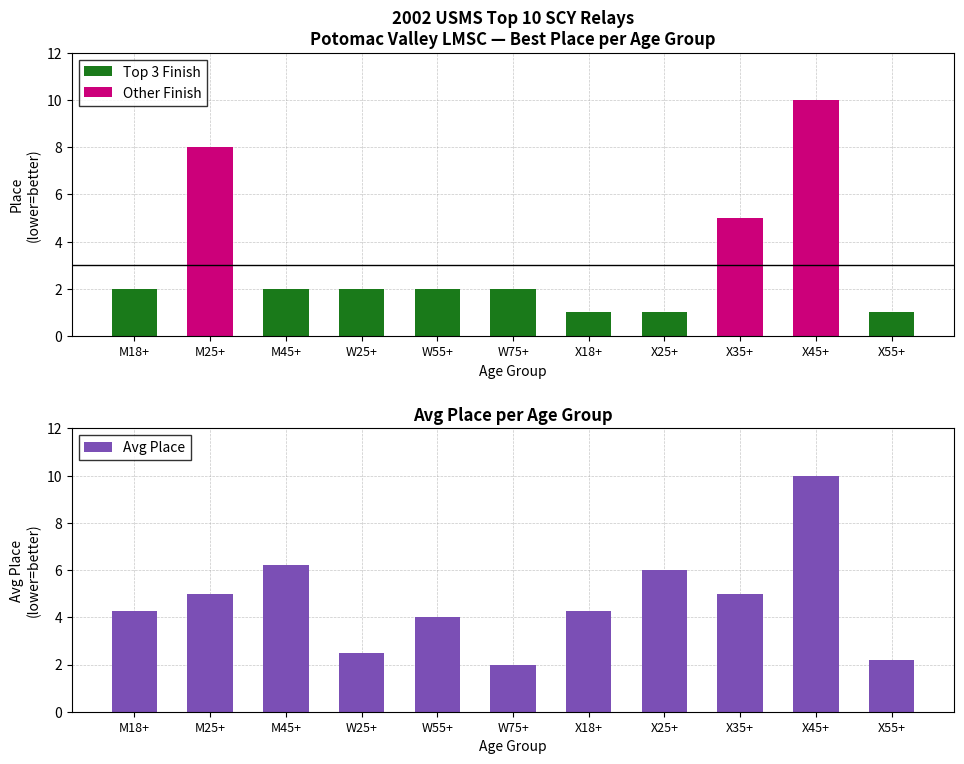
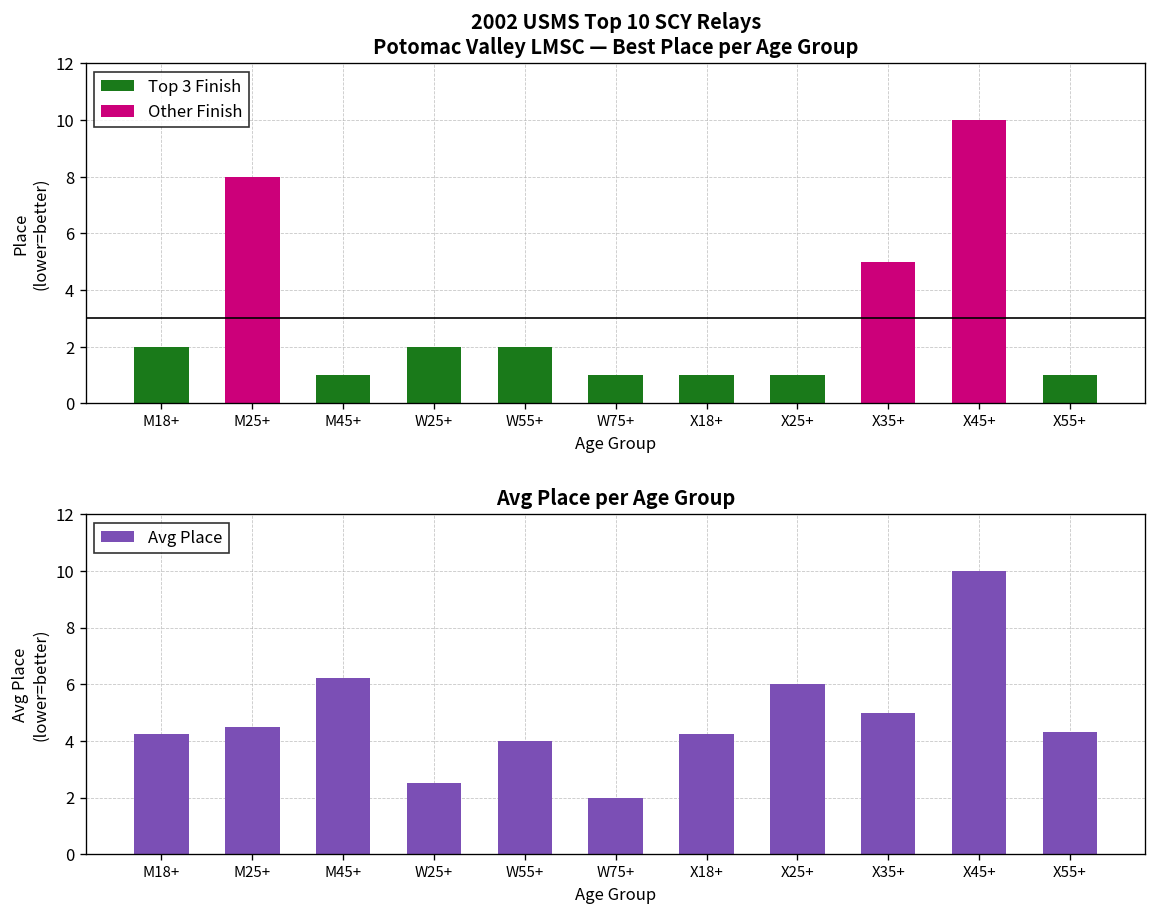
  {
    "2002 USMS Top 10 SCY Relays Potomac Valley LMSC — Best Place per Age Group": {
      "M18+": 2,
      "M25+": 8,
-     "M45+": 2,
+     "M45+": 1,
      "W25+": 2,
      "W55+": 2,
-     "W75+": 2,
+     "W75+": 1,
      "X18+": 1,
      "X25+": 1,
      "X35+": 5,
      "X45+": 10,
      "X55+": 1
    },
    "Avg Place per Age Group": {
      "M18+": 4.3,
-     "M25+": 5.0,
+     "M25+": 4.5,
      "M45+": 6.2,
      "W25+": 2.5,
      "W55+": 4.0,
      "W75+": 2.0,
      "X18+": 4.3,
      "X25+": 6.0,
      "X35+": 5.0,
      "X45+": 10.0,
-     "X55+": 2.2
+     "X55+": 4.3
    }
  }
